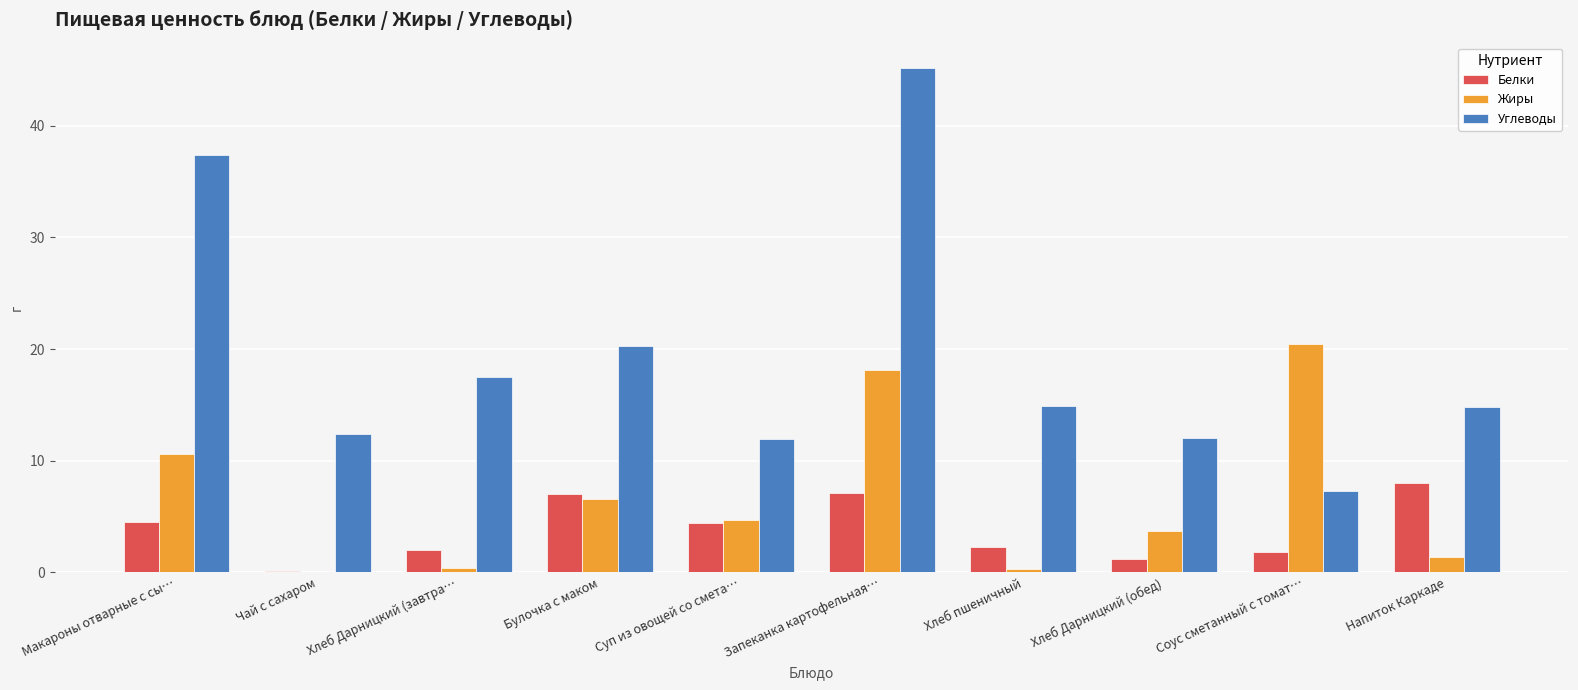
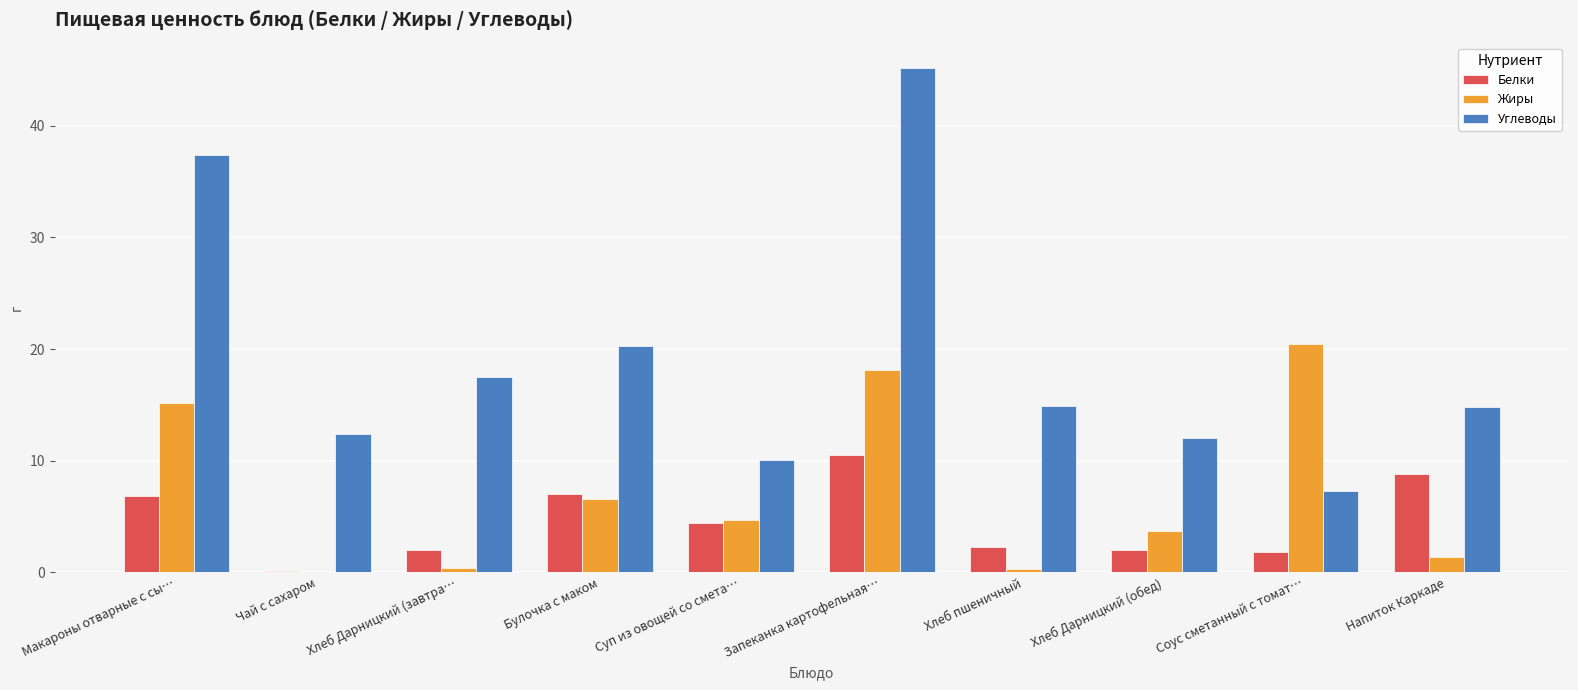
  {
    "Белки": {
-     "Макароны отварные с сы…": 4.5,
+     "Макароны отварные с сы…": 6.8,
      "Хлеб Дарницкий (завтра…": 2.0,
      "Булочка с маком": 7.0,
      "Суп из овощей со смета…": 4.4,
-     "Запеканка картофельная…": 7.1,
+     "Запеканка картофельная…": 10.5,
      "Хлеб пшеничный": 2.3,
-     "Хлеб Дарницкий (обед)": 1.2,
+     "Хлеб Дарницкий (обед)": 2.0,
      "Соус сметанный с томат…": 1.8,
-     "Напиток Каркаде": 8.0
+     "Напиток Каркаде": 8.8
    },
    "Жиры": {
-     "Макароны отварные с сы…": 10.6,
+     "Макароны отварные с сы…": 15.2,
      "Чай с сахаром": 0.0,
      "Хлеб Дарницкий (завтра…": 0.4,
      "Булочка с маком": 6.5,
      "Суп из овощей со смета…": 4.7,
      "Запеканка картофельная…": 18.1,
      "Хлеб пшеничный": 0.3,
      "Хлеб Дарницкий (обед)": 3.7,
      "Соус сметанный с томат…": 20.5,
      "Напиток Каркаде": 1.4
    },
    "Углеводы": {
      "Макароны отварные с сы…": 37.4,
      "Чай с сахаром": 12.4,
      "Хлеб Дарницкий (завтра…": 17.5,
      "Булочка с маком": 20.3,
-     "Суп из овощей со смета…": 11.9,
+     "Суп из овощей со смета…": 10.1,
      "Запеканка картофельная…": 45.2,
      "Хлеб пшеничный": 14.9,
      "Хлеб Дарницкий (обед)": 12.0,
      "Соус сметанный с томат…": 7.2,
      "Напиток Каркаде": 14.8
    }
  }
